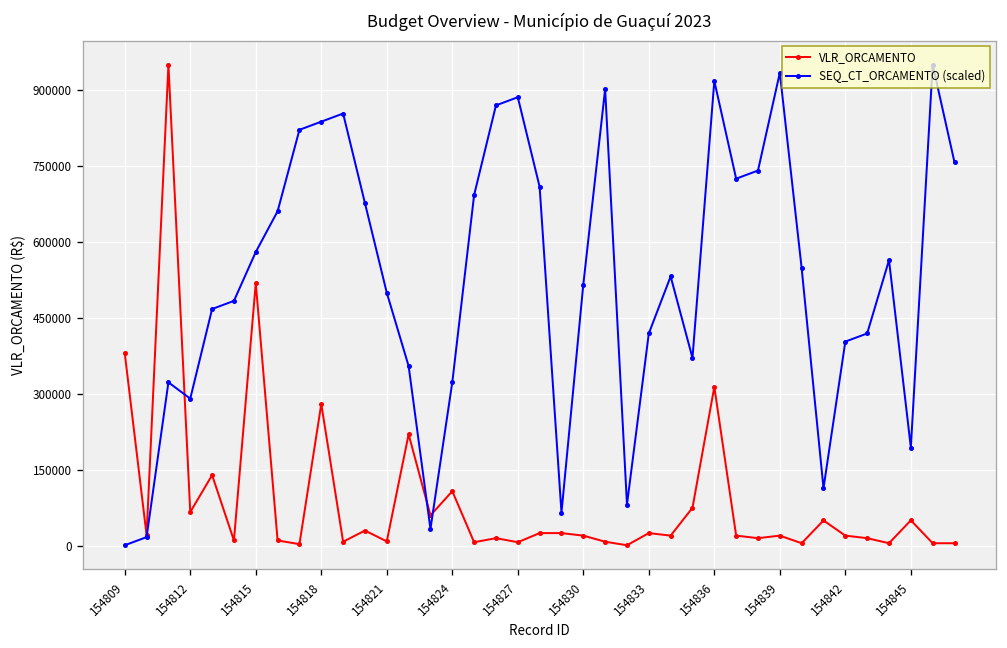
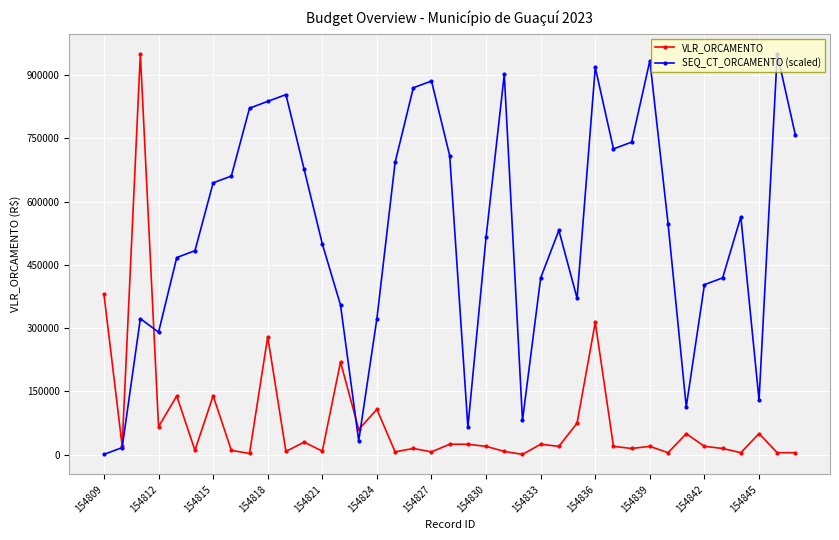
  {
    "VLR_ORCAMENTO": {
      "154809": 380000,
      "154812": 70000,
-     "154815": 520000,
+     "154815": 140000,
      "154818": 280000,
      "154821": 10000,
      "154824": 110000,
      "154827": 10000,
      "154830": 20000,
      "154833": 30000,
      "154836": 310000,
      "154839": 20000,
      "154842": 20000,
      "154845": 50000
    },
    "SEQ_CT_ORCAMENTO (scaled)": {
      "154809": 0,
      "154812": 290000,
-     "154815": 580000,
+     "154815": 640000,
      "154818": 840000,
      "154821": 500000,
      "154824": 320000,
      "154827": 890000,
      "154830": 520000,
      "154833": 420000,
      "154836": 920000,
      "154839": 930000,
      "154842": 400000,
-     "154845": 190000
+     "154845": 130000
    }
  }
